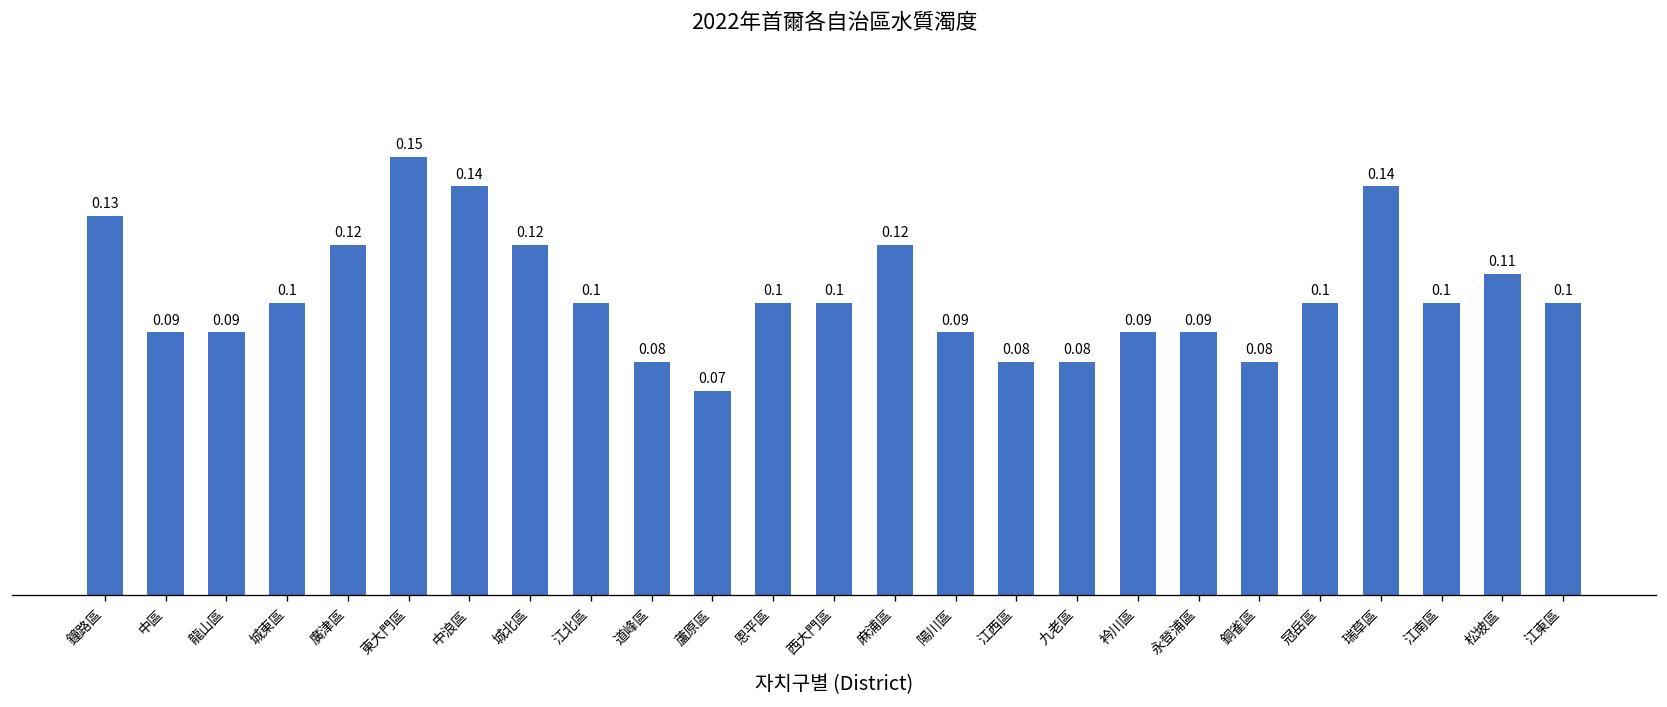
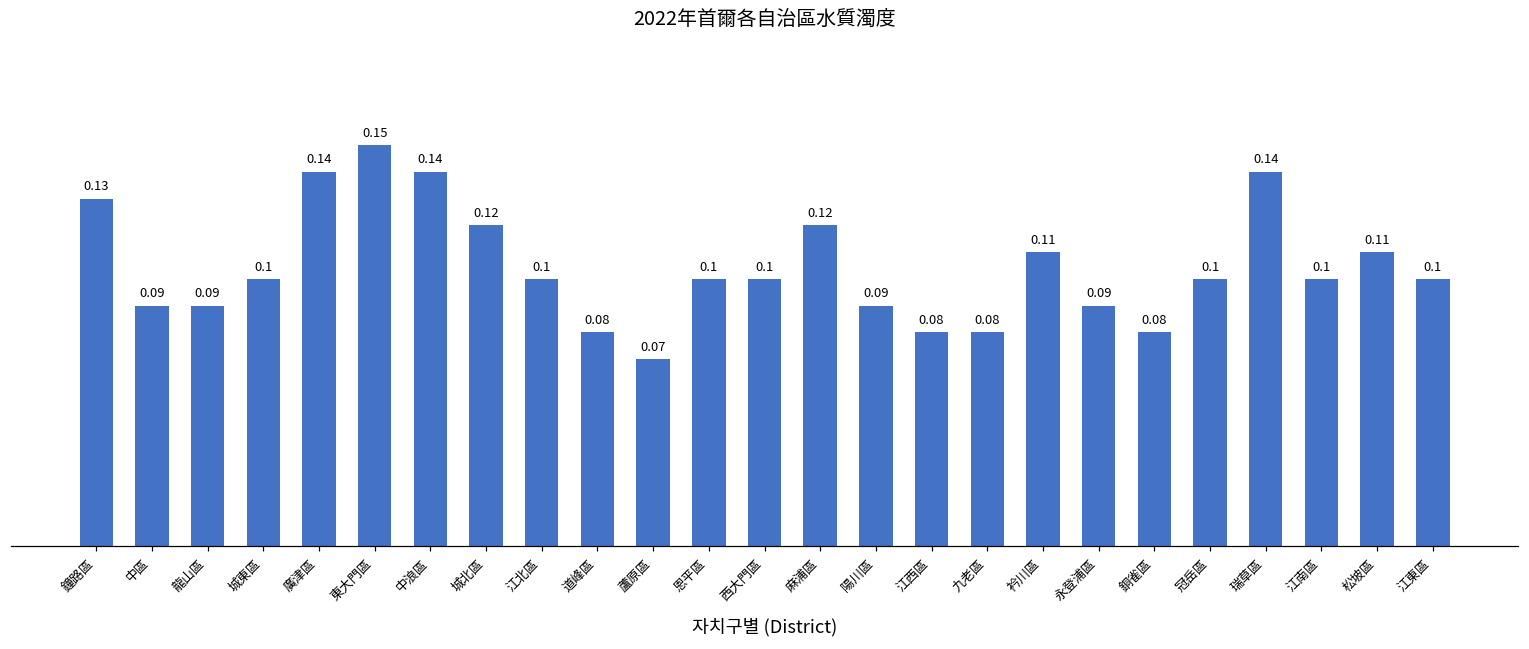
  {
    "鐘路區": 0.13,
    "中區": 0.09,
    "龍山區": 0.09,
    "城東區": 0.1,
-   "廣津區": 0.12,
+   "廣津區": 0.14,
    "東大門區": 0.15,
    "中浪區": 0.14,
    "城北區": 0.12,
    "江北區": 0.1,
    "道峰區": 0.08,
    "蘆原區": 0.07,
    "恩平區": 0.1,
    "西大門區": 0.1,
    "麻浦區": 0.12,
    "陽川區": 0.09,
    "江西區": 0.08,
    "九老區": 0.08,
-   "衿川區": 0.09,
+   "衿川區": 0.11,
    "永登浦區": 0.09,
    "銅雀區": 0.08,
    "冠岳區": 0.1,
    "瑞草區": 0.14,
    "江南區": 0.1,
    "松坡區": 0.11,
    "江東區": 0.1
  }
